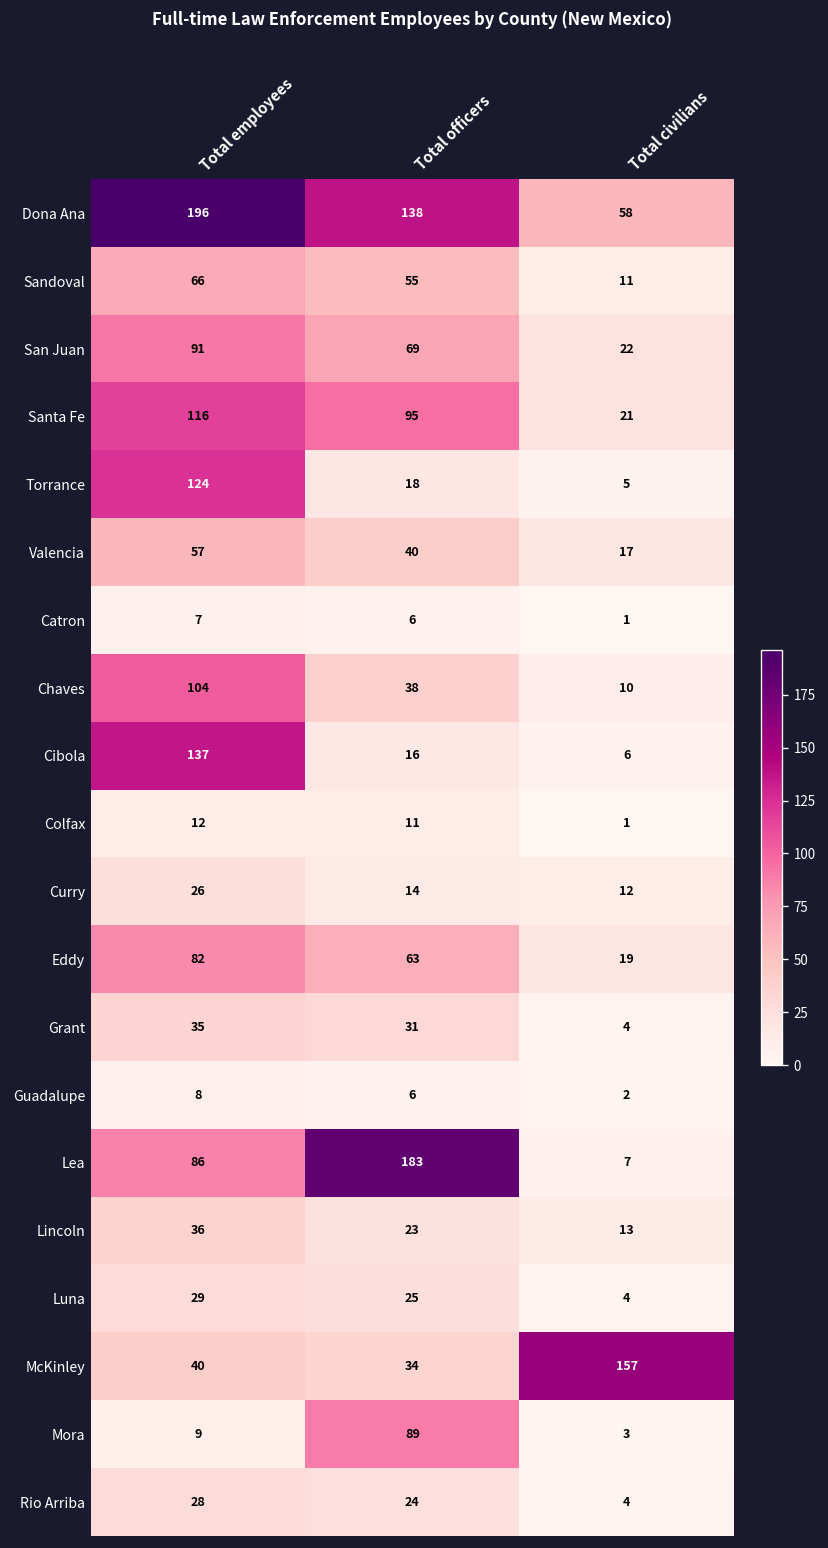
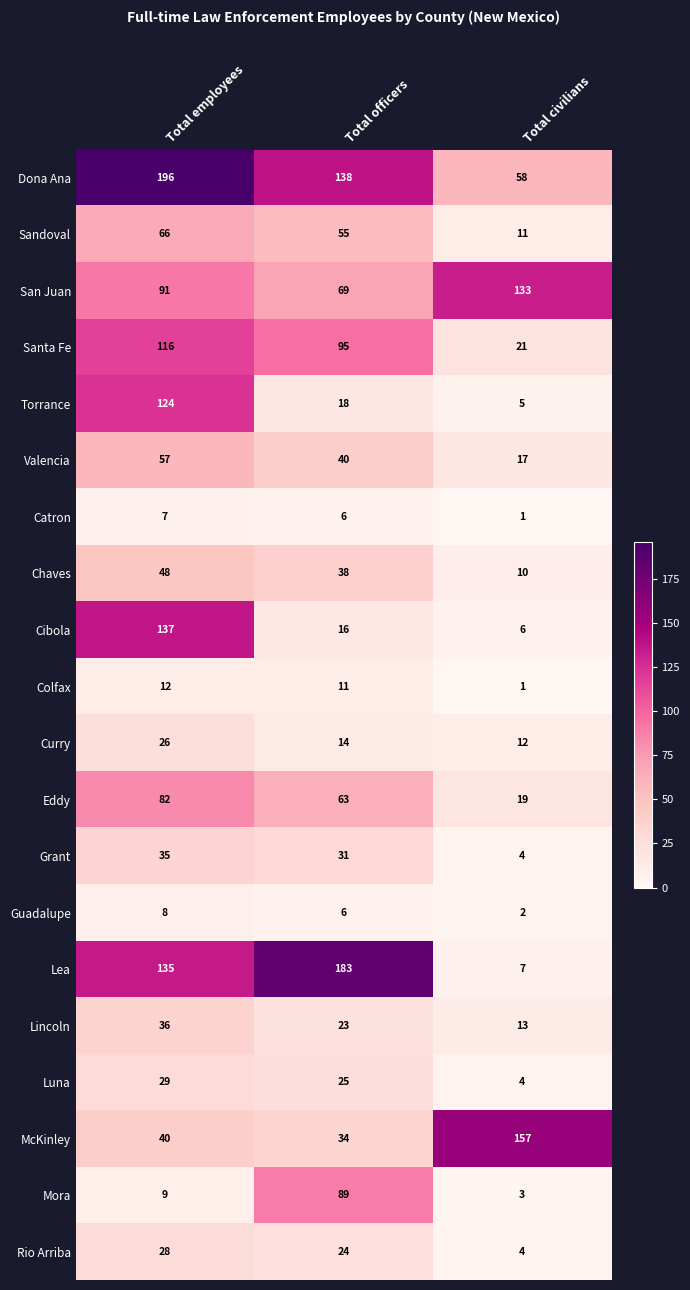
  {
    "Dona Ana": {
      "Total employees": 196,
      "Total officers": 138,
      "Total civilians": 58
    },
    "Sandoval": {
      "Total employees": 66,
      "Total officers": 55,
      "Total civilians": 11
    },
    "San Juan": {
      "Total employees": 91,
      "Total officers": 69,
-     "Total civilians": 22
+     "Total civilians": 133
    },
    "Santa Fe": {
      "Total employees": 116,
      "Total officers": 95,
      "Total civilians": 21
    },
    "Torrance": {
      "Total employees": 124,
      "Total officers": 18,
      "Total civilians": 5
    },
    "Valencia": {
      "Total employees": 57,
      "Total officers": 40,
      "Total civilians": 17
    },
    "Catron": {
      "Total employees": 7,
      "Total officers": 6,
      "Total civilians": 1
    },
    "Chaves": {
-     "Total employees": 104,
+     "Total employees": 48,
      "Total officers": 38,
      "Total civilians": 10
    },
    "Cibola": {
      "Total employees": 137,
      "Total officers": 16,
      "Total civilians": 6
    },
    "Colfax": {
      "Total employees": 12,
      "Total officers": 11,
      "Total civilians": 1
    },
    "Curry": {
      "Total employees": 26,
      "Total officers": 14,
      "Total civilians": 12
    },
    "Eddy": {
      "Total employees": 82,
      "Total officers": 63,
      "Total civilians": 19
    },
    "Grant": {
      "Total employees": 35,
      "Total officers": 31,
      "Total civilians": 4
    },
    "Guadalupe": {
      "Total employees": 8,
      "Total officers": 6,
      "Total civilians": 2
    },
    "Lea": {
-     "Total employees": 86,
+     "Total employees": 135,
      "Total officers": 183,
      "Total civilians": 7
    },
    "Lincoln": {
      "Total employees": 36,
      "Total officers": 23,
      "Total civilians": 13
    },
    "Luna": {
      "Total employees": 29,
      "Total officers": 25,
      "Total civilians": 4
    },
    "McKinley": {
      "Total employees": 40,
      "Total officers": 34,
      "Total civilians": 157
    },
    "Mora": {
      "Total employees": 9,
      "Total officers": 89,
      "Total civilians": 3
    },
    "Rio Arriba": {
      "Total employees": 28,
      "Total officers": 24,
      "Total civilians": 4
    }
  }
